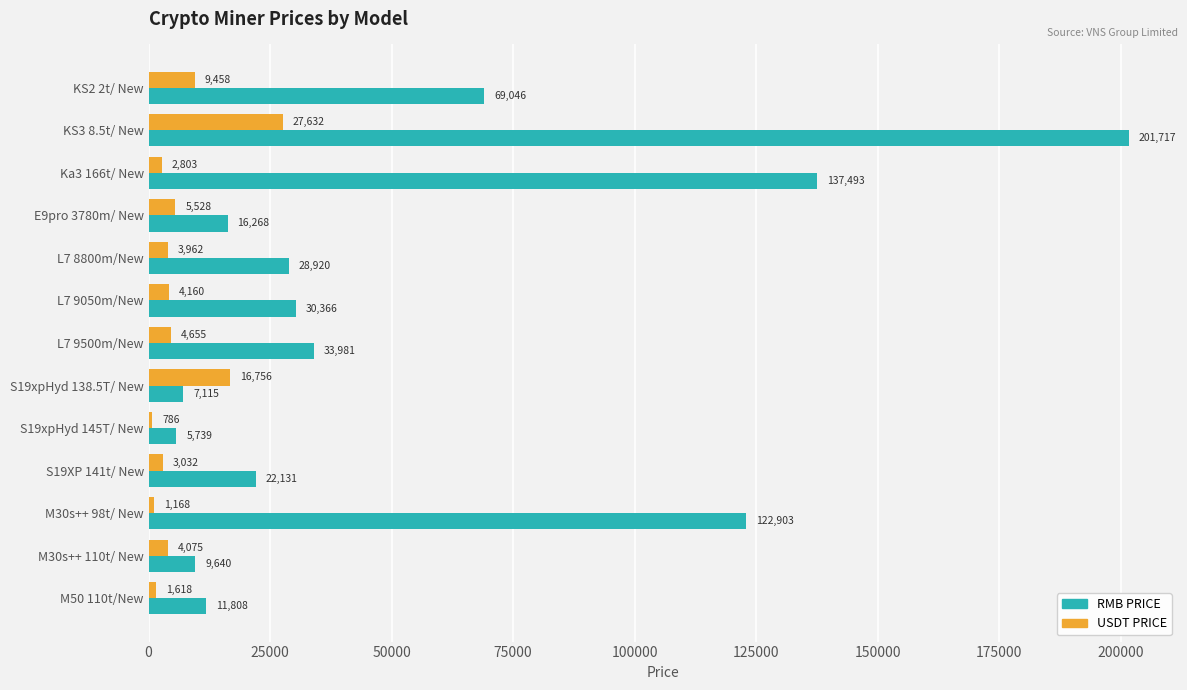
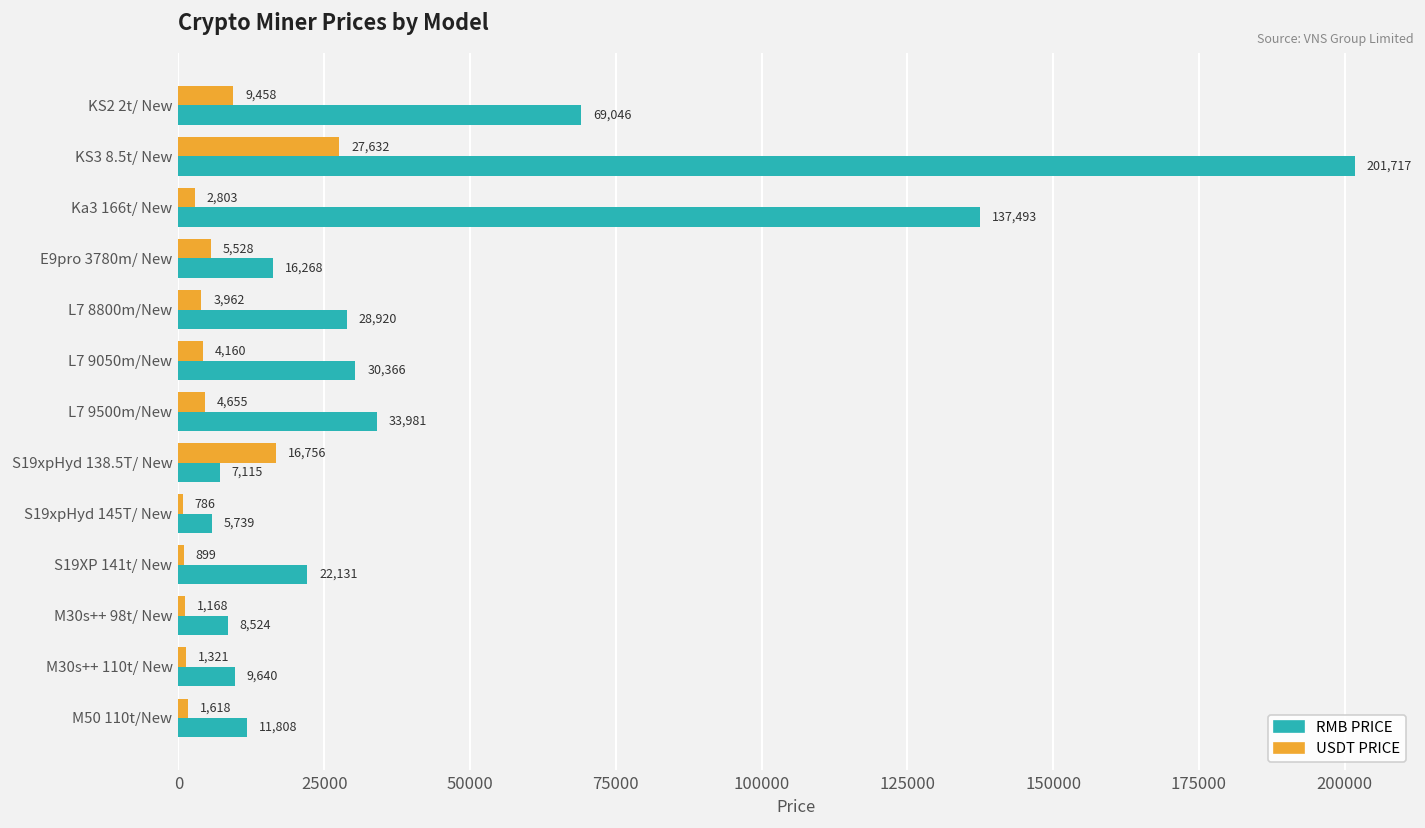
  {
    "RMB PRICE": {
      "KS2 2t/ New": "69,046",
      "KS3 8.5t/ New": "201,717",
      "Ka3 166t/ New": "137,493",
      "E9pro 3780m/ New": "16,268",
      "L7 8800m/New": "28,920",
      "L7 9050m/New": "30,366",
      "L7 9500m/New": "33,981",
      "S19xpHyd 138.5T/ New": "7,115",
      "S19xpHyd 145T/ New": "5,739",
      "S19XP 141t/ New": "22,131",
-     "M30s++ 98t/ New": "122,903",
+     "M30s++ 98t/ New": "8,524",
      "M30s++ 110t/ New": "9,640",
      "M50 110t/New": "11,808"
    },
    "USDT PRICE": {
      "KS2 2t/ New": "9,458",
      "KS3 8.5t/ New": "27,632",
      "Ka3 166t/ New": "2,803",
      "E9pro 3780m/ New": "5,528",
      "L7 8800m/New": "3,962",
      "L7 9050m/New": "4,160",
      "L7 9500m/New": "4,655",
      "S19xpHyd 138.5T/ New": "16,756",
      "S19xpHyd 145T/ New": "786",
-     "S19XP 141t/ New": "3,032",
+     "S19XP 141t/ New": "899",
      "M30s++ 98t/ New": "1,168",
-     "M30s++ 110t/ New": "4,075",
+     "M30s++ 110t/ New": "1,321",
      "M50 110t/New": "1,618"
    }
  }
